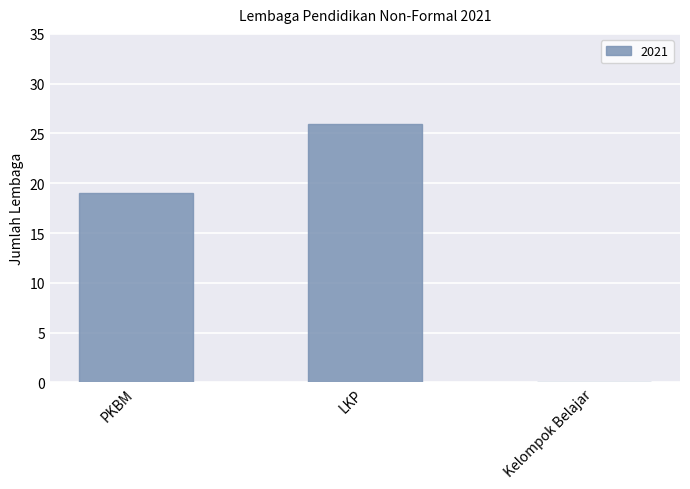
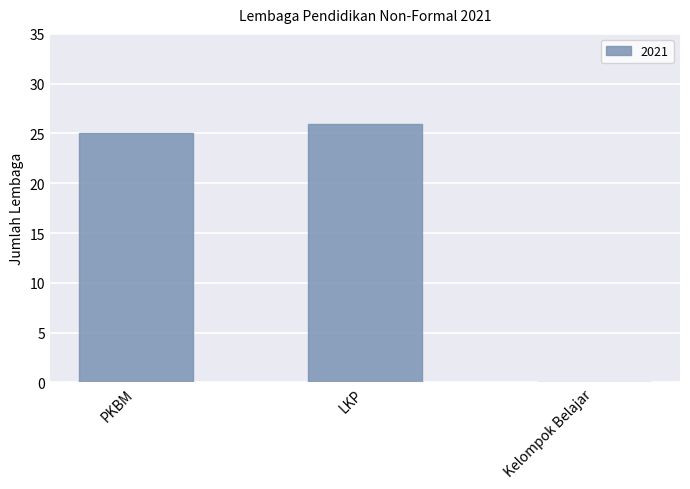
  {
-   "PKBM": 19,
+   "PKBM": 25,
    "LKP": 26,
    "Kelompok Belajar": 0
  }
